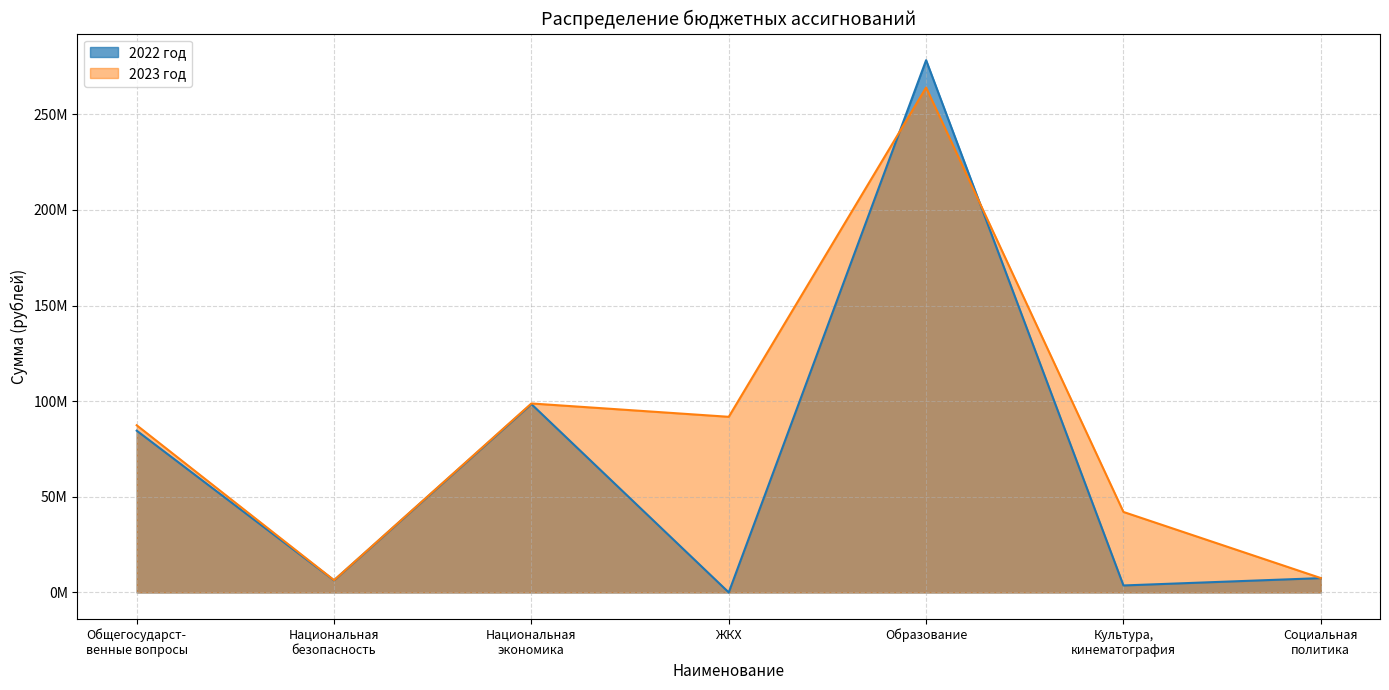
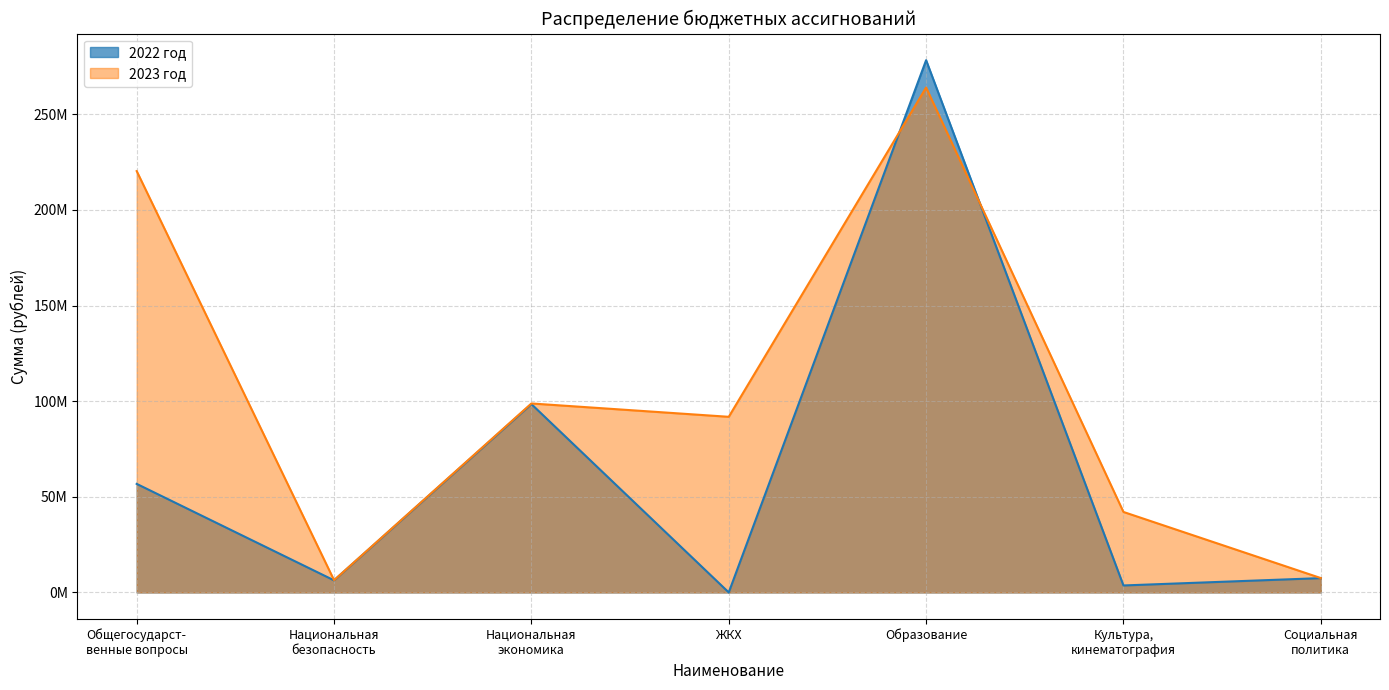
  {
    "2022 год": {
-     "Общегосударст- венные вопросы": 85000000,
+     "Общегосударст- венные вопросы": 57000000,
      "ЖКХ": 0,
      "Образование": 278000000,
      "Культура, кинематография": 4000000
    },
    "2023 год": {
-     "Общегосударст- венные вопросы": 87000000,
+     "Общегосударст- венные вопросы": 220000000,
      "ЖКХ": 92000000,
      "Образование": 264000000,
      "Культура, кинематография": 42000000
    }
  }
